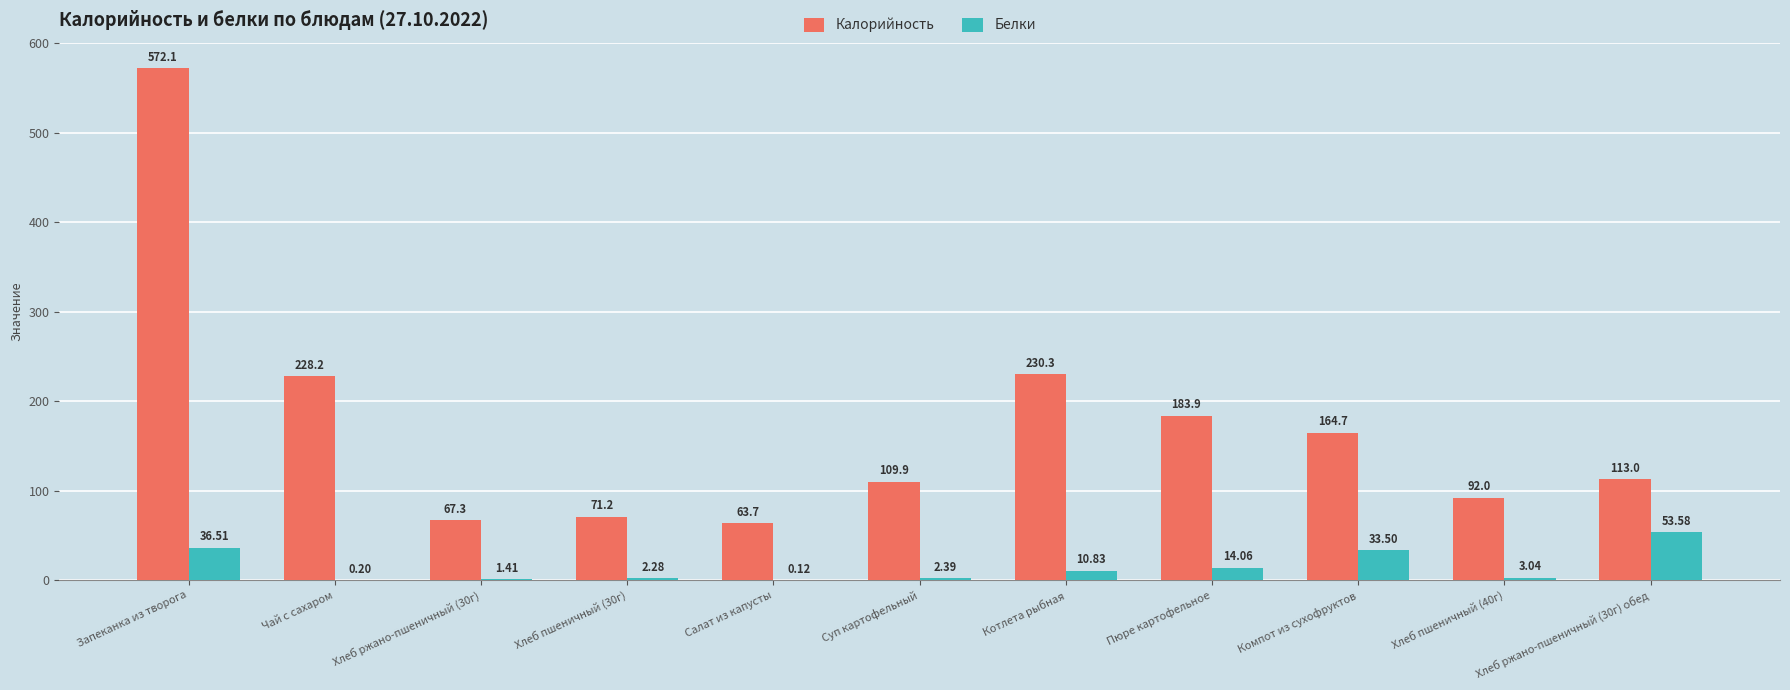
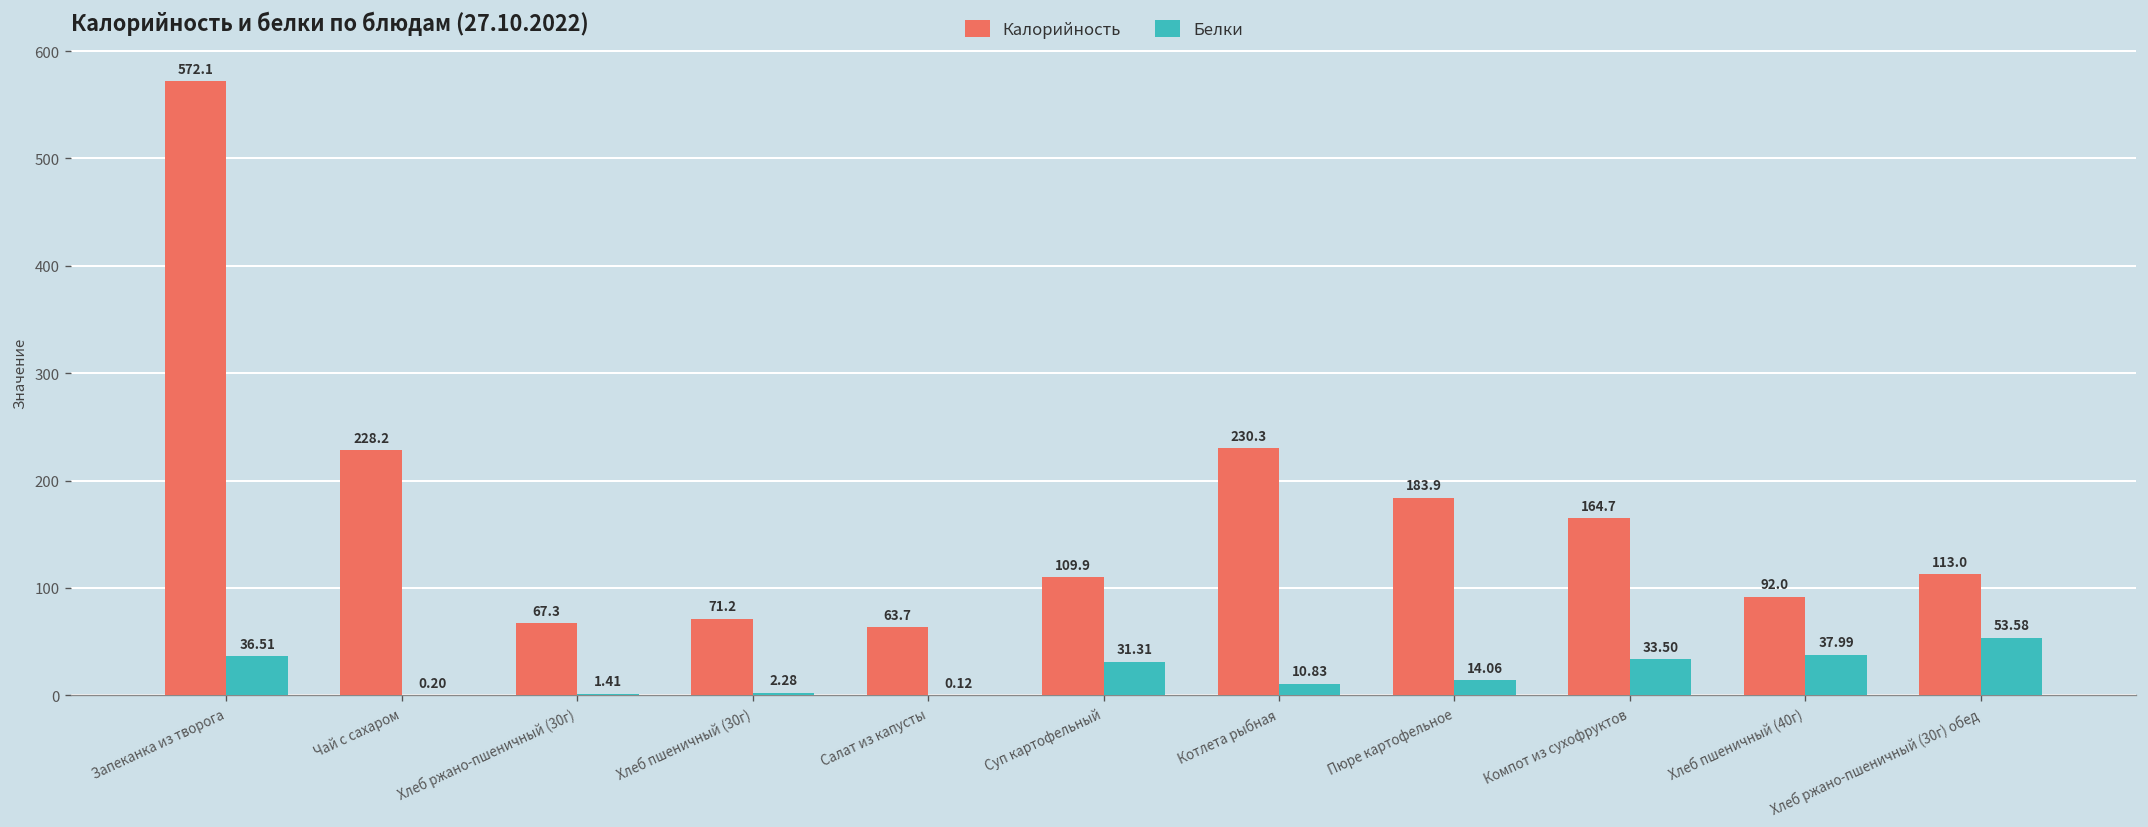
  {
    "Калорийность": {
      "Запеканка из творога": 572.1,
      "Чай с сахаром": 228.2,
      "Хлеб ржано-пшеничный (30г)": 67.3,
      "Хлеб пшеничный (30г)": 71.2,
      "Салат из капусты": 63.7,
      "Суп картофельный": 109.9,
      "Котлета рыбная": 230.3,
      "Пюре картофельное": 183.9,
      "Компот из сухофруктов": 164.7,
      "Хлеб пшеничный (40г)": 92.0,
      "Хлеб ржано-пшеничный (30г) обед": 113.0
    },
    "Белки": {
      "Запеканка из творога": 36.51,
      "Чай с сахаром": 0.20,
      "Хлеб ржано-пшеничный (30г)": 1.41,
      "Хлеб пшеничный (30г)": 2.28,
      "Салат из капусты": 0.12,
-     "Суп картофельный": 2.39,
+     "Суп картофельный": 31.31,
      "Котлета рыбная": 10.83,
      "Пюре картофельное": 14.06,
      "Компот из сухофруктов": 33.50,
-     "Хлеб пшеничный (40г)": 3.04,
+     "Хлеб пшеничный (40г)": 37.99,
      "Хлеб ржано-пшеничный (30г) обед": 53.58
    }
  }
